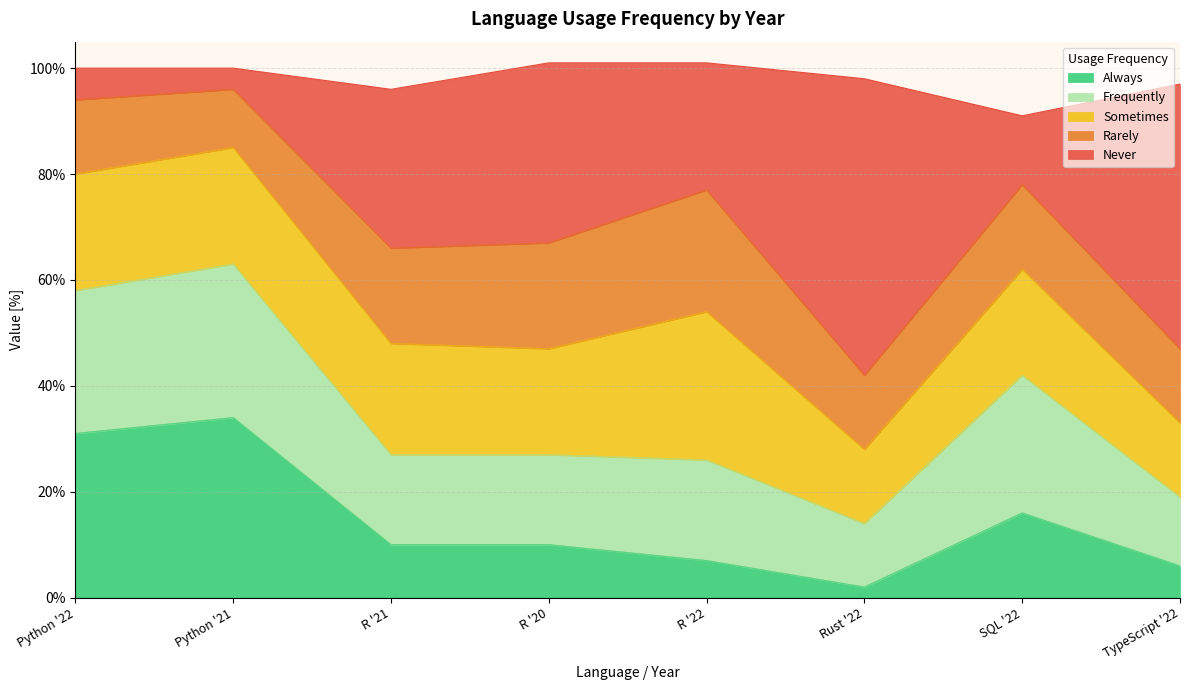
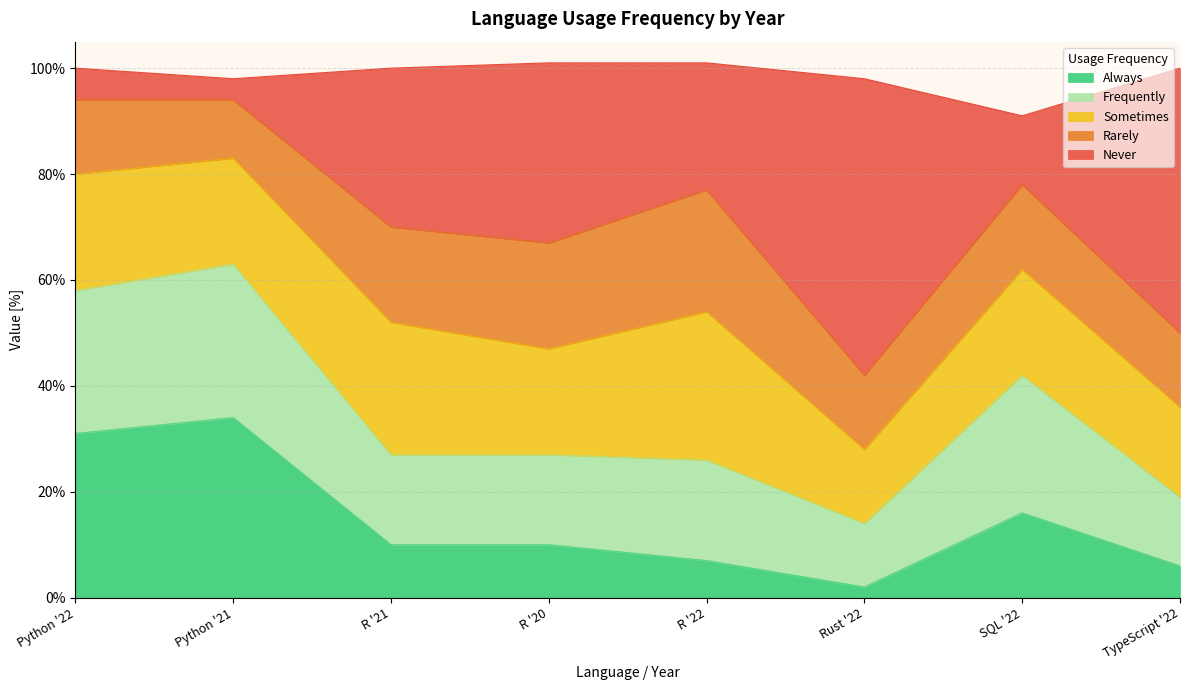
  {
    "Sometimes": {
      "Python '22": "22%",
-     "Python '21": "22%",
-     "R '21": "21%",
+     "Python '21": "20%",
+     "R '21": "25%",
      "R '20": "20%",
      "R '22": "28%",
      "Rust '22": "14%",
      "SQL '22": "20%",
-     "TypeScript '22": "14%"
+     "TypeScript '22": "17%"
    }
  }
